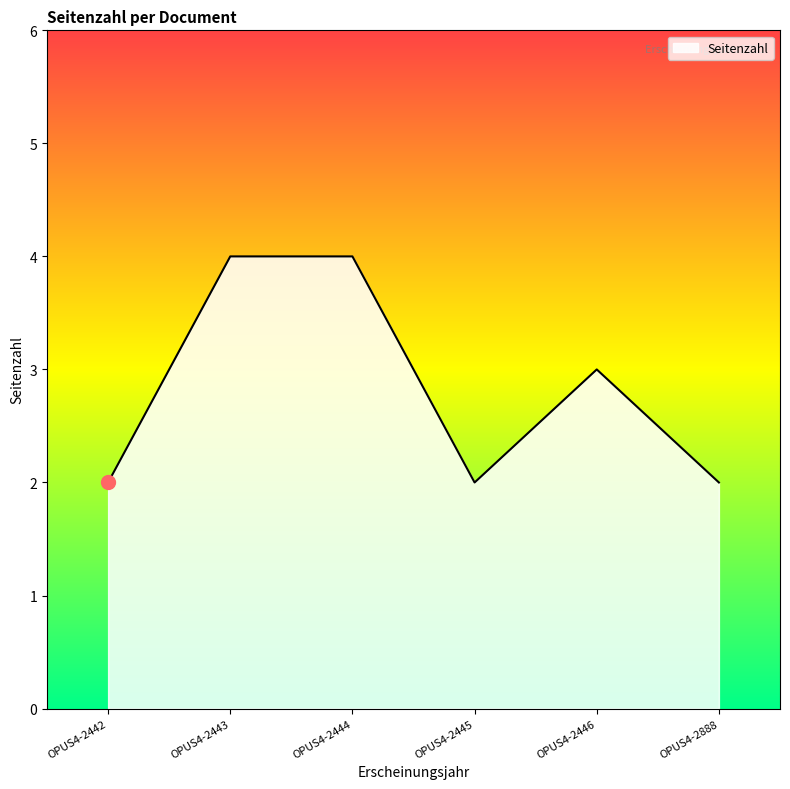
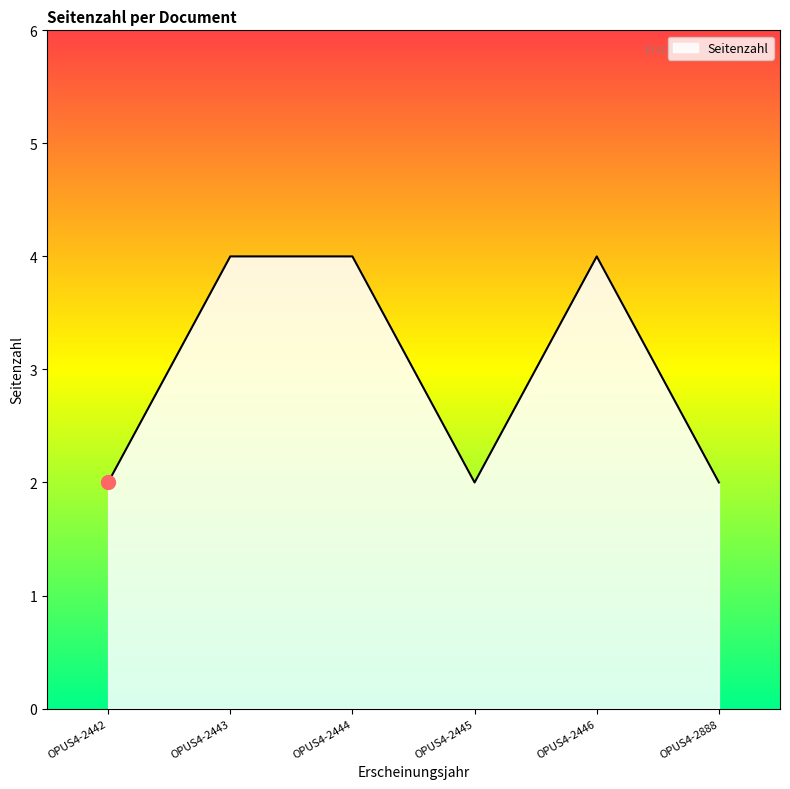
  {
    "Seitenzahl": {
      "OPUS4-2443": 4,
      "OPUS4-2444": 4,
      "OPUS4-2445": 2,
-     "OPUS4-2446": 3,
+     "OPUS4-2446": 4,
      "OPUS4-2888": 2
    }
  }
